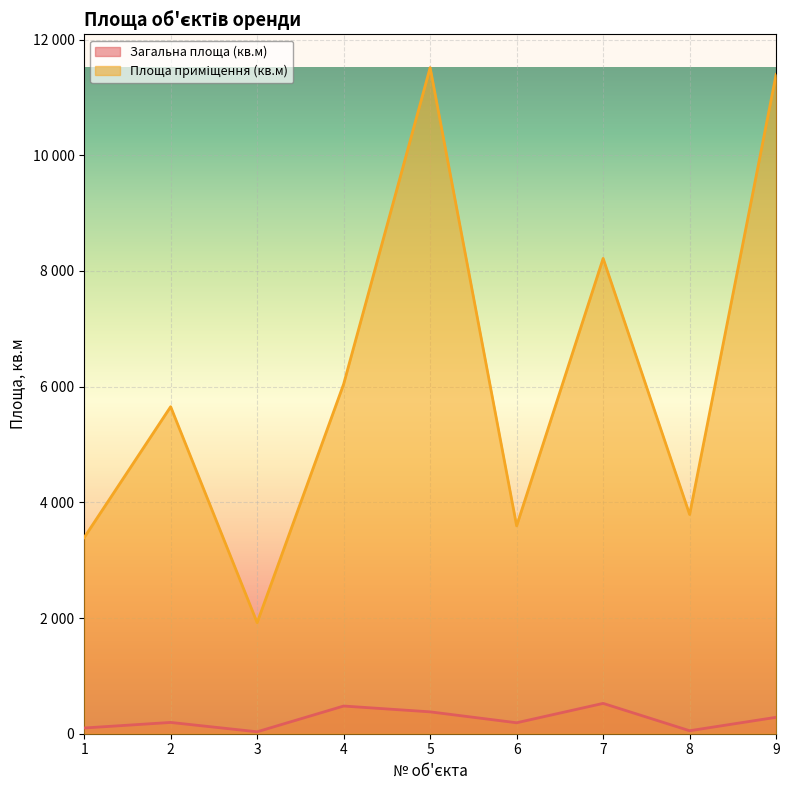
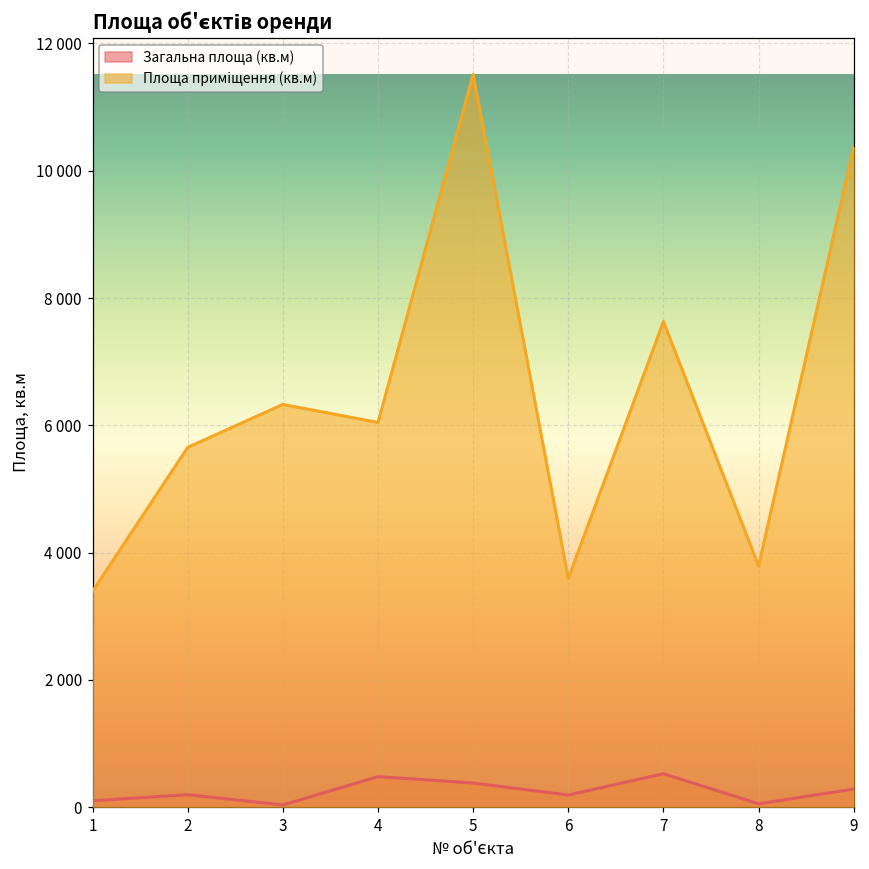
  {
    "Загальна площа (кв.м)": {
      "1": 100,
      "2": 200,
      "3": 0,
      "4": 500,
      "5": 400,
      "6": 200,
      "7": 500,
      "8": 100,
      "9": 300
    },
    "Площа приміщення (кв.м)": {
      "1": 3400,
      "2": 5700,
-     "3": 1900,
+     "3": 6300,
      "4": 6000,
      "5": 11500,
      "6": 3600,
-     "7": 8200,
+     "7": 7600,
      "8": 3800,
-     "9": 11400
+     "9": 10400
    }
  }
